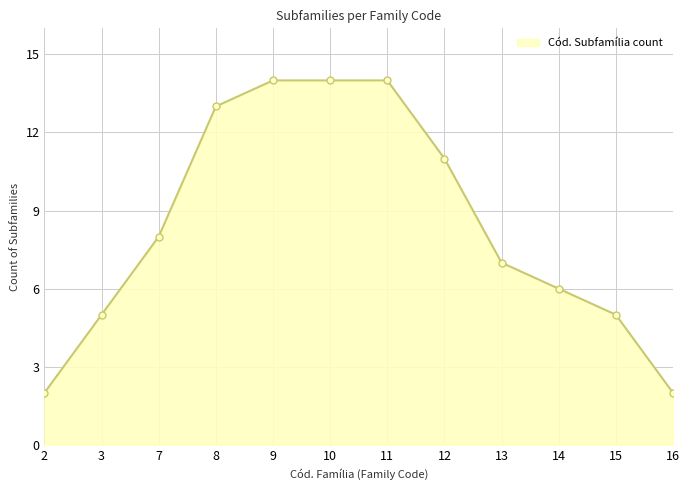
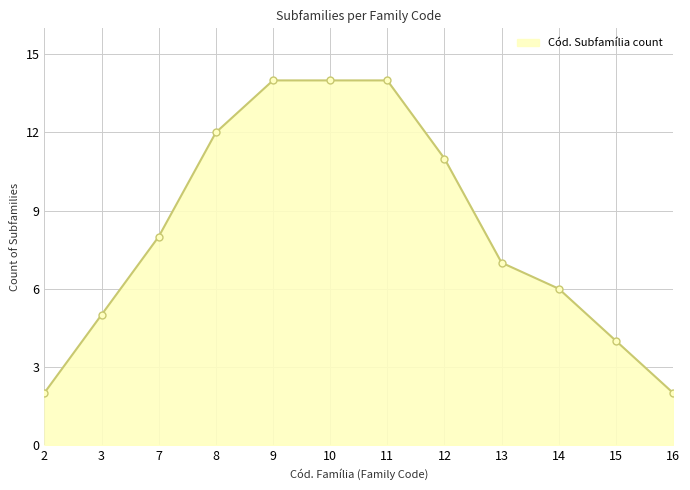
  {
    "2": 2,
    "3": 5,
    "7": 8,
-   "8": 13,
+   "8": 12,
    "9": 14,
    "10": 14,
    "11": 14,
    "12": 11,
    "13": 7,
    "14": 6,
-   "15": 5,
+   "15": 4,
    "16": 2
  }
